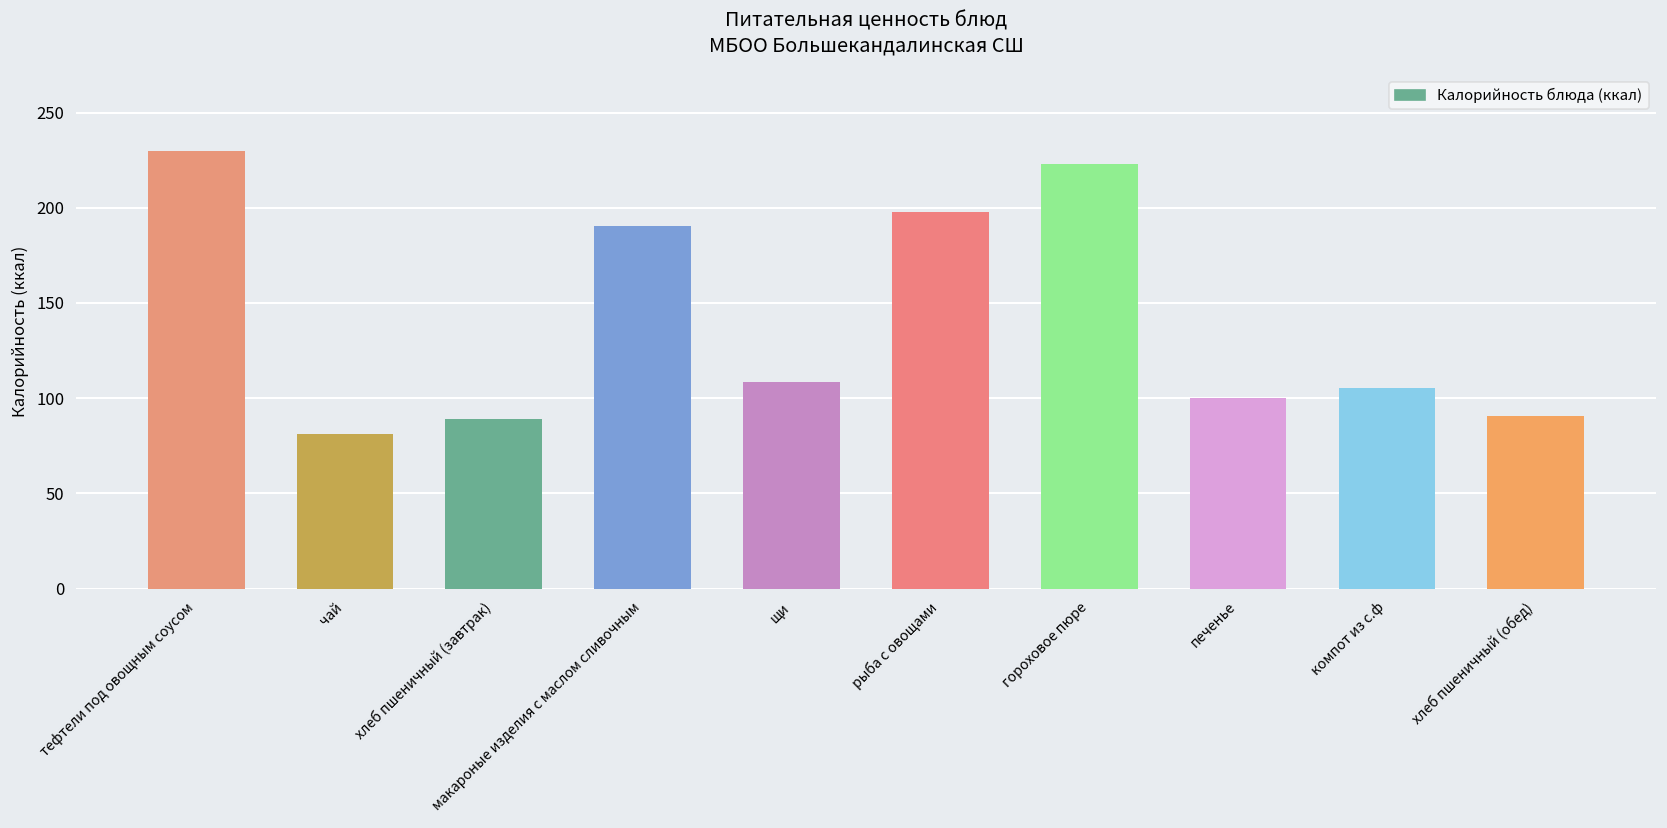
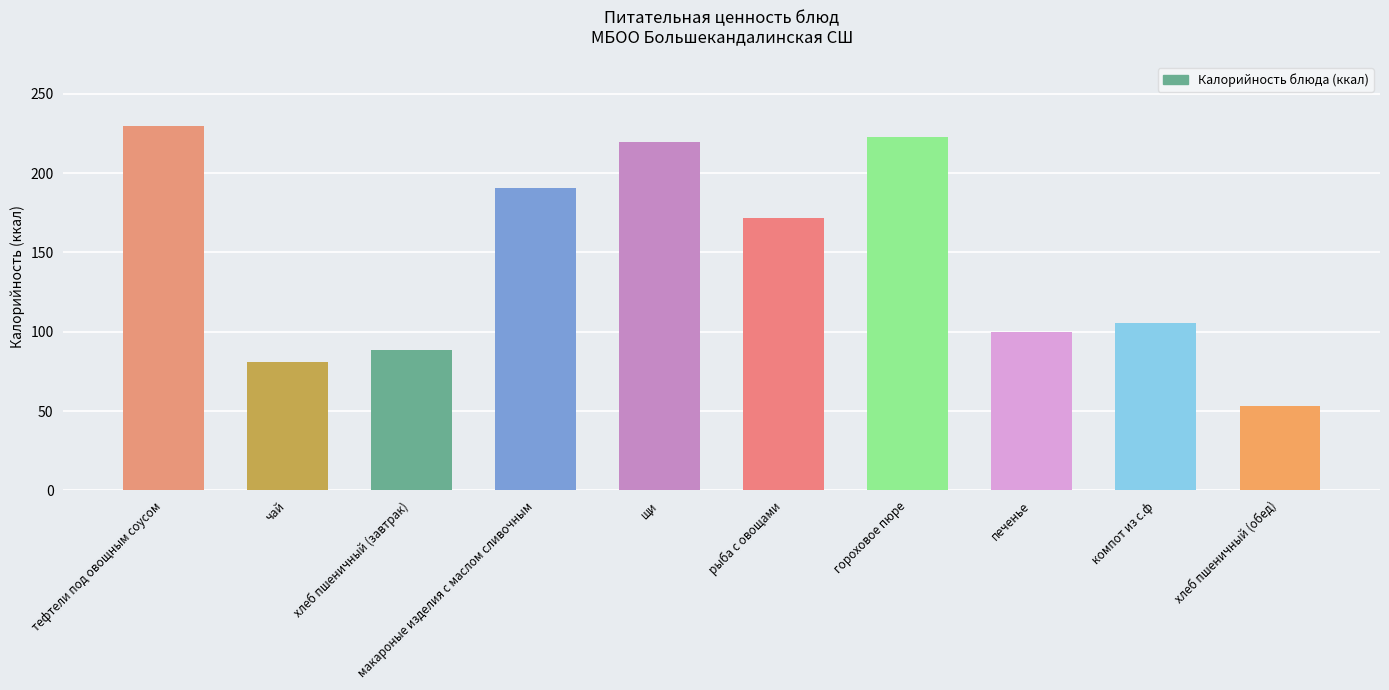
  {
    "тефтели под овощным соусом": 230,
    "чай": 81,
    "хлеб пшеничный (завтрак)": 89,
    "макароные изделия с маслом сливочным": 190,
-   "щи": 108,
-   "рыба с овощами": 198,
+   "щи": 219,
+   "рыба с овощами": 172,
    "гороховое пюре": 223,
    "печенье": 100,
    "компот из с.ф": 105,
-   "хлеб пшеничный (обед)": 91
+   "хлеб пшеничный (обед)": 53
  }
